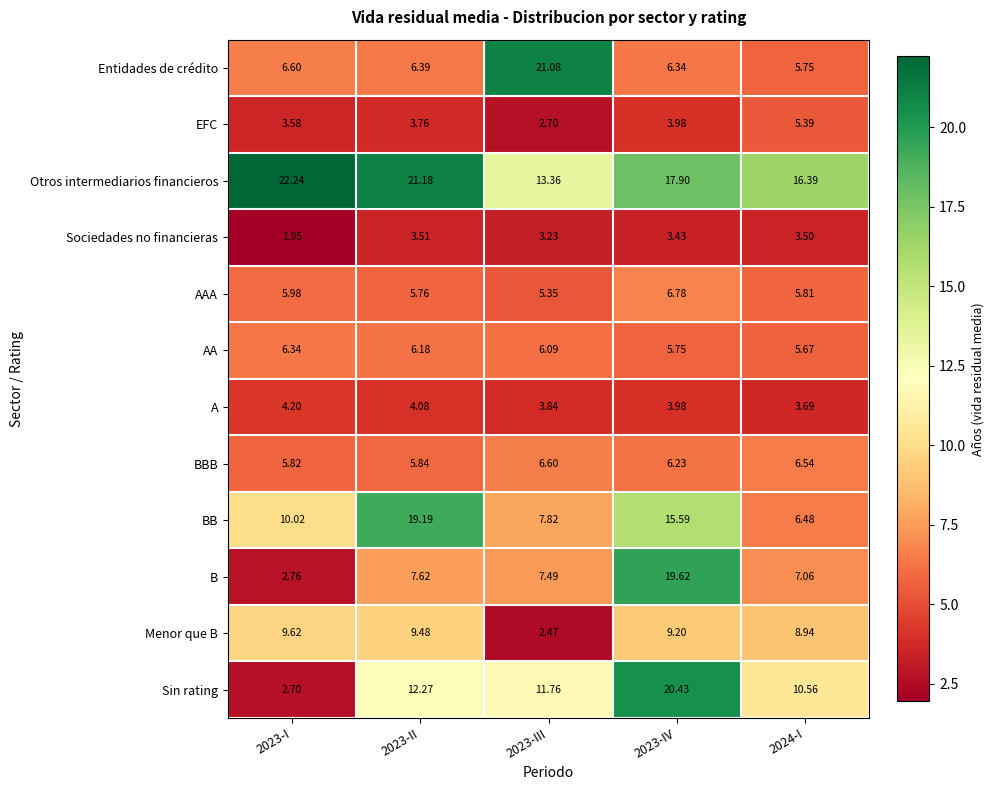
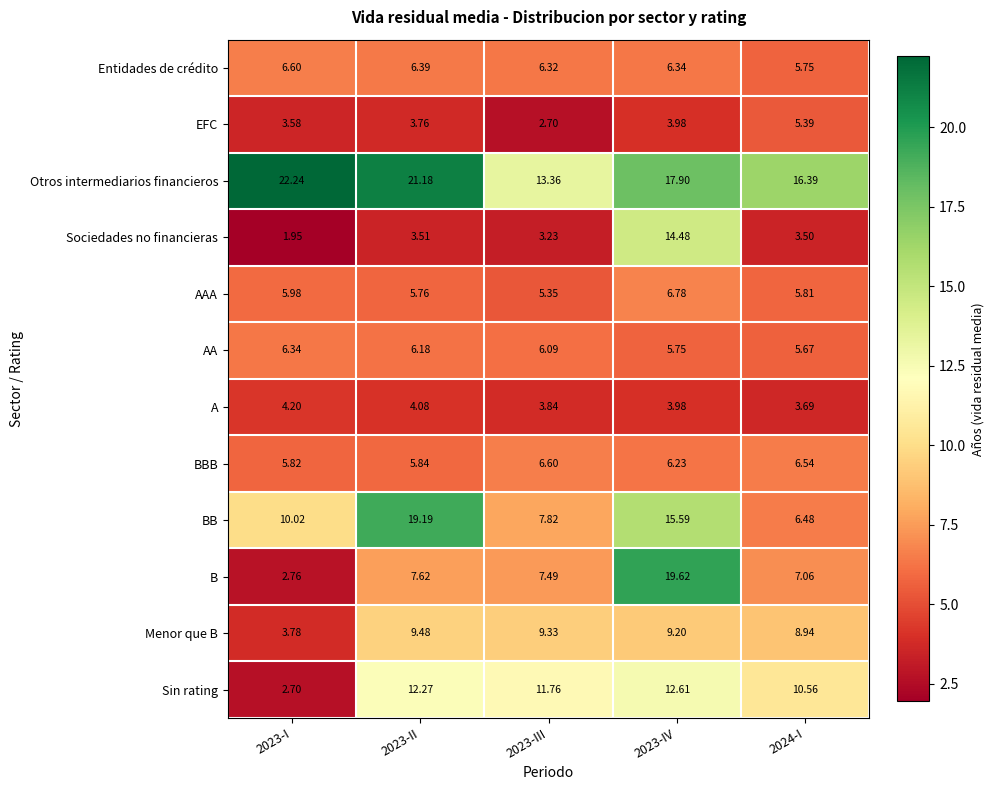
  {
    "Entidades de crédito": {
      "2023-I": 6.60,
      "2023-II": 6.39,
-     "2023-III": 21.08,
+     "2023-III": 6.32,
      "2023-IV": 6.34,
      "2024-I": 5.75
    },
    "EFC": {
      "2023-I": 3.58,
      "2023-II": 3.76,
      "2023-III": 2.70,
      "2023-IV": 3.98,
      "2024-I": 5.39
    },
    "Otros intermediarios financieros": {
      "2023-I": 22.24,
      "2023-II": 21.18,
      "2023-III": 13.36,
      "2023-IV": 17.90,
      "2024-I": 16.39
    },
    "Sociedades no financieras": {
      "2023-I": 1.95,
      "2023-II": 3.51,
      "2023-III": 3.23,
-     "2023-IV": 3.43,
+     "2023-IV": 14.48,
      "2024-I": 3.50
    },
    "AAA": {
      "2023-I": 5.98,
      "2023-II": 5.76,
      "2023-III": 5.35,
      "2023-IV": 6.78,
      "2024-I": 5.81
    },
    "AA": {
      "2023-I": 6.34,
      "2023-II": 6.18,
      "2023-III": 6.09,
      "2023-IV": 5.75,
      "2024-I": 5.67
    },
    "A": {
      "2023-I": 4.20,
      "2023-II": 4.08,
      "2023-III": 3.84,
      "2023-IV": 3.98,
      "2024-I": 3.69
    },
    "BBB": {
      "2023-I": 5.82,
      "2023-II": 5.84,
      "2023-III": 6.60,
      "2023-IV": 6.23,
      "2024-I": 6.54
    },
    "BB": {
      "2023-I": 10.02,
      "2023-II": 19.19,
      "2023-III": 7.82,
      "2023-IV": 15.59,
      "2024-I": 6.48
    },
    "B": {
      "2023-I": 2.76,
      "2023-II": 7.62,
      "2023-III": 7.49,
      "2023-IV": 19.62,
      "2024-I": 7.06
    },
    "Menor que B": {
-     "2023-I": 9.62,
+     "2023-I": 3.78,
      "2023-II": 9.48,
-     "2023-III": 2.47,
+     "2023-III": 9.33,
      "2023-IV": 9.20,
      "2024-I": 8.94
    },
    "Sin rating": {
      "2023-I": 2.70,
      "2023-II": 12.27,
      "2023-III": 11.76,
-     "2023-IV": 20.43,
+     "2023-IV": 12.61,
      "2024-I": 10.56
    }
  }
